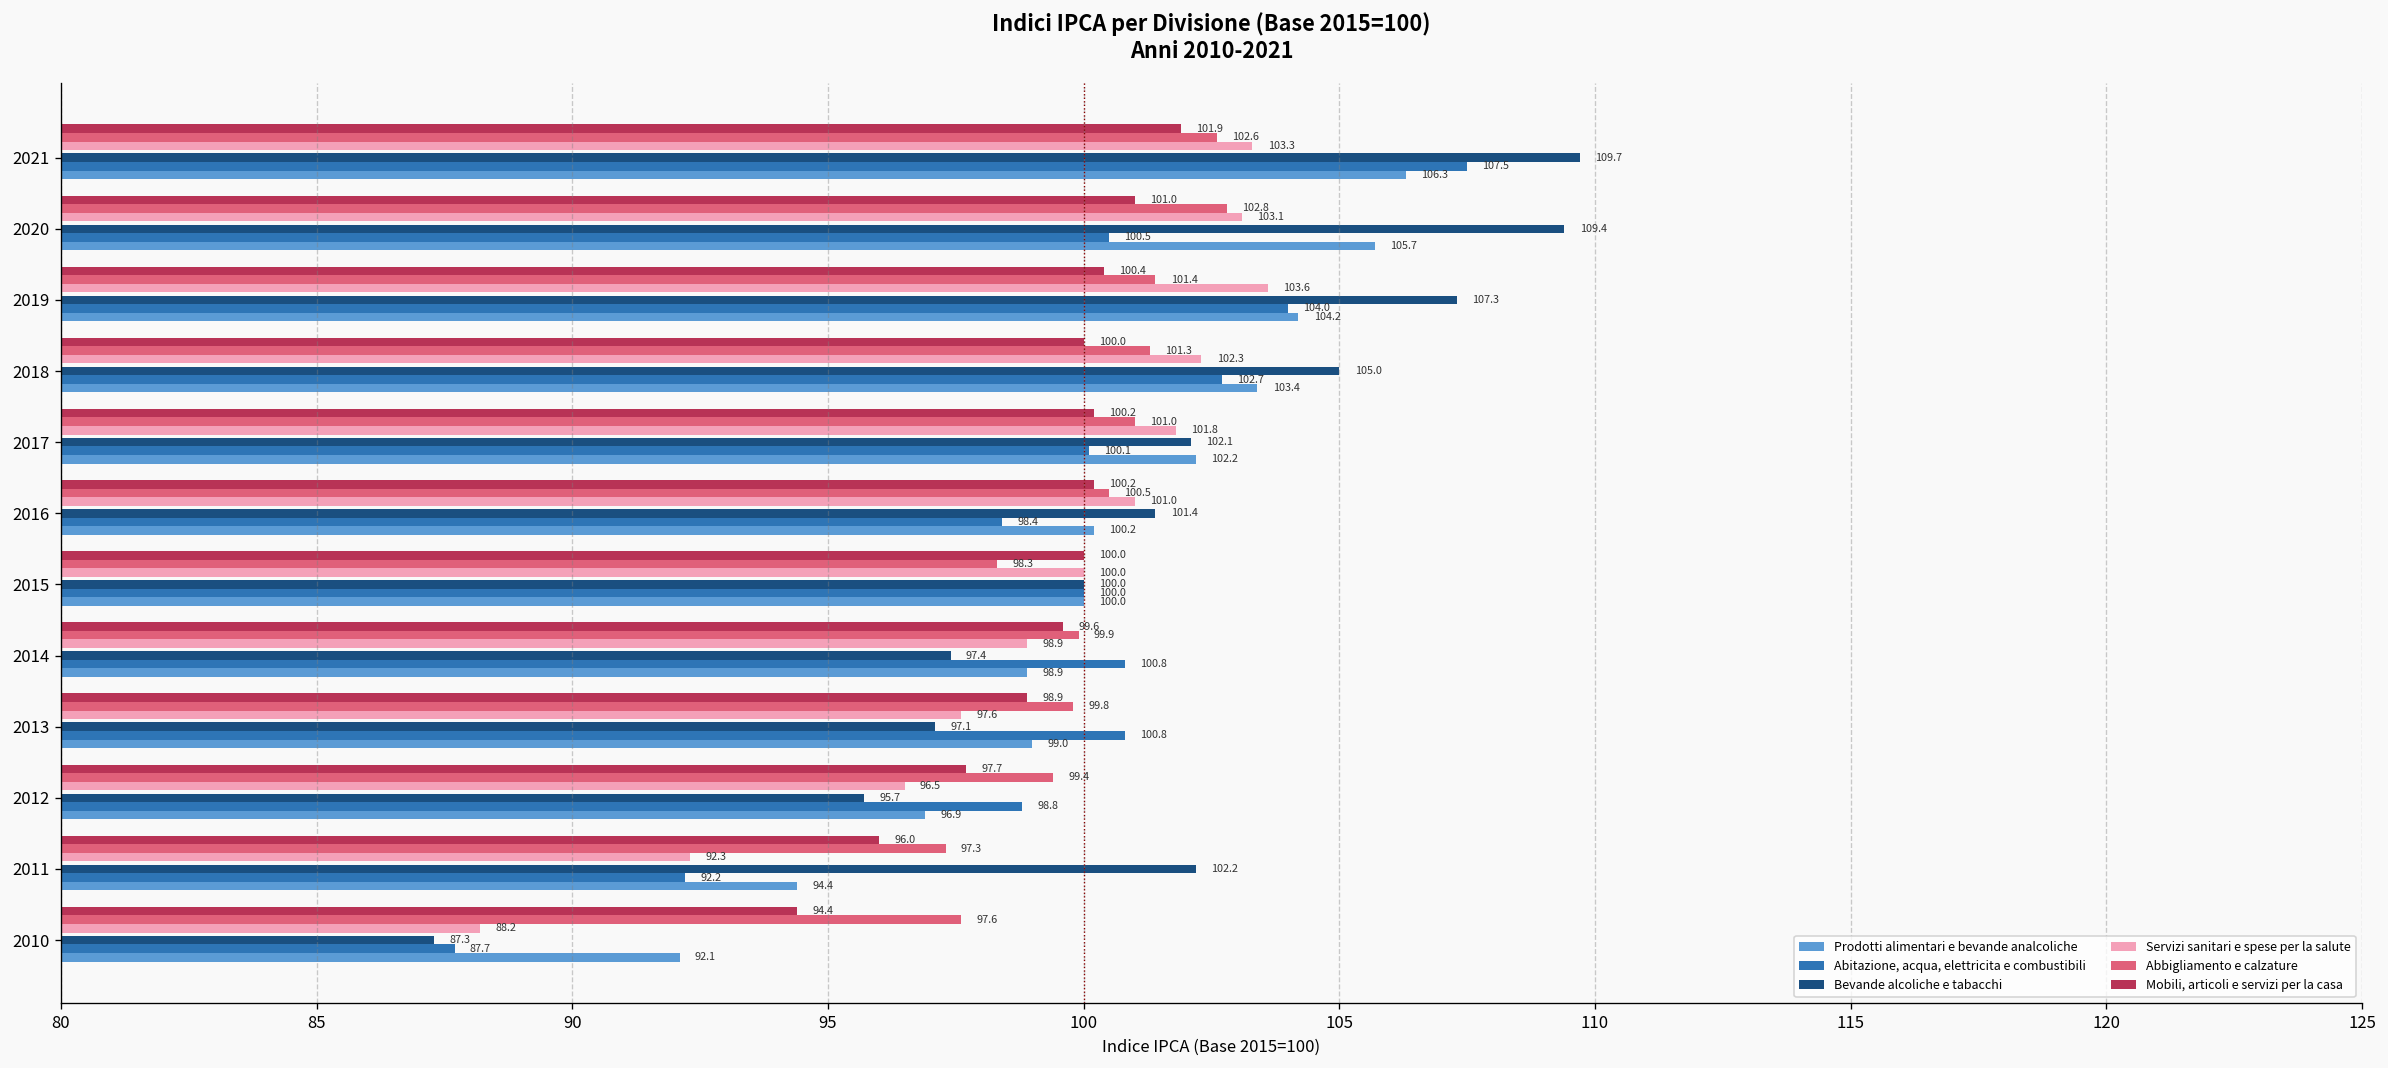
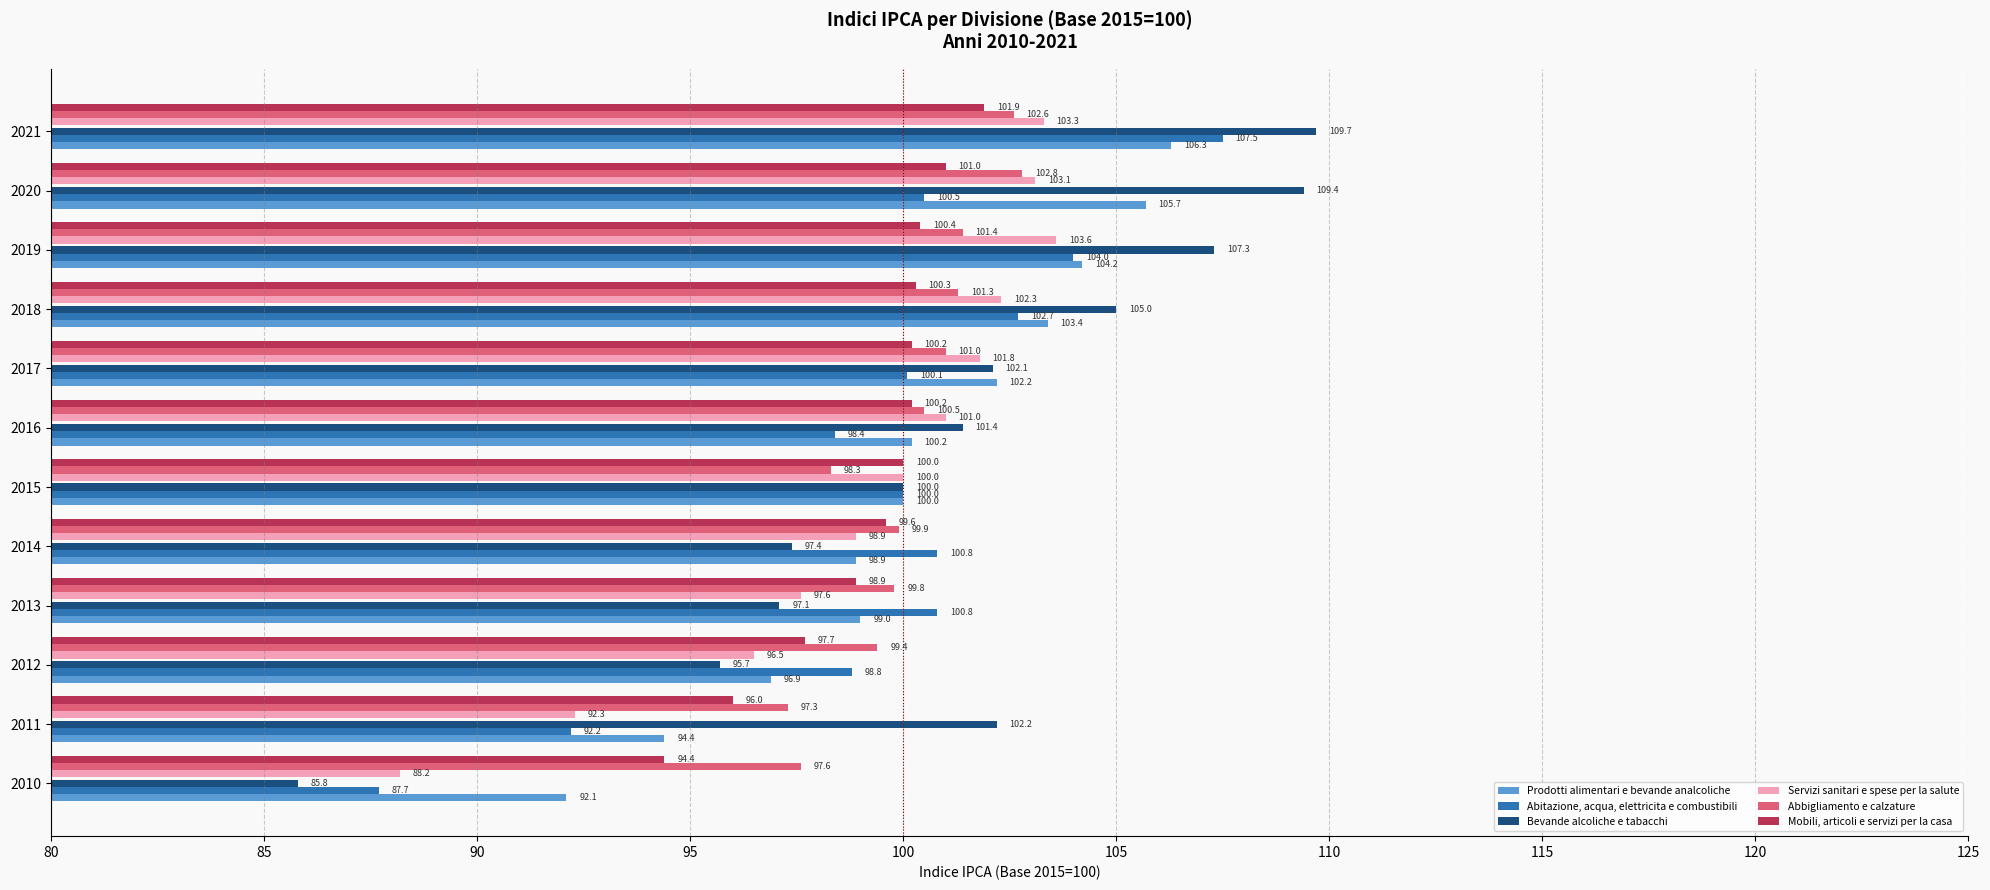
  {
    "Prodotti alimentari e bevande analcoliche": {
      "2021": 106.3,
      "2020": 105.7,
      "2019": 104.2,
      "2018": 103.4,
      "2017": 102.2,
      "2016": 100.2,
      "2014": 98.9,
      "2013": 99.0,
      "2012": 96.9,
      "2011": 94.4,
      "2010": 92.1
    },
    "Abitazione, acqua, elettricita e combustibili": {
      "2021": 107.5,
      "2020": 100.5,
      "2019": 104.0,
      "2018": 102.7,
      "2017": 100.1,
      "2016": 98.4,
      "2014": 100.8,
      "2013": 100.8,
      "2012": 98.8,
      "2011": 92.2,
      "2010": 87.7
    },
    "Bevande alcoliche e tabacchi": {
      "2021": 109.7,
      "2020": 109.4,
      "2019": 107.3,
      "2018": 105.0,
      "2017": 102.1,
      "2016": 101.4,
      "2014": 97.4,
      "2013": 97.1,
      "2012": 95.7,
      "2011": 102.2,
-     "2010": 87.3
+     "2010": 85.8
    },
    "Servizi sanitari e spese per la salute": {
      "2021": 103.3,
      "2020": 103.1,
      "2019": 103.6,
      "2018": 102.3,
      "2017": 101.8,
      "2016": 101.0,
      "2015": 100.0,
      "2014": 98.9,
      "2013": 97.6,
      "2012": 96.5,
      "2011": 92.3,
      "2010": 88.2
    },
    "Abbigliamento e calzature": {
      "2021": 102.6,
      "2020": 102.8,
      "2019": 101.4,
      "2018": 101.3,
      "2017": 101.0,
      "2016": 100.5,
      "2015": 98.3,
      "2014": 99.9,
      "2013": 99.8,
      "2012": 99.4,
      "2011": 97.3,
      "2010": 97.6
    },
    "Mobili, articoli e servizi per la casa": {
      "2021": 101.9,
      "2020": 101.0,
      "2019": 100.4,
-     "2018": 100.0,
+     "2018": 100.3,
      "2017": 100.2,
      "2016": 100.2,
      "2015": 100.0,
      "2014": 99.6,
      "2013": 98.9,
      "2012": 97.7,
      "2011": 96.0,
      "2010": 94.4
    }
  }
